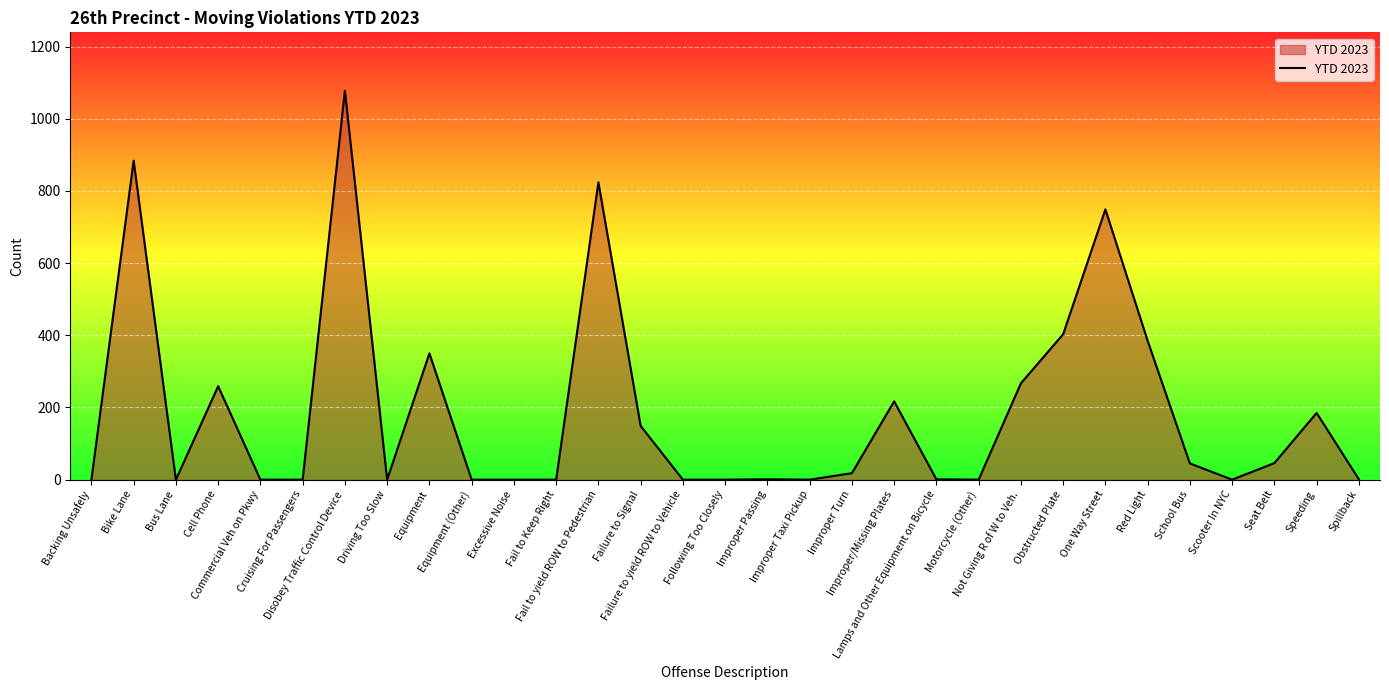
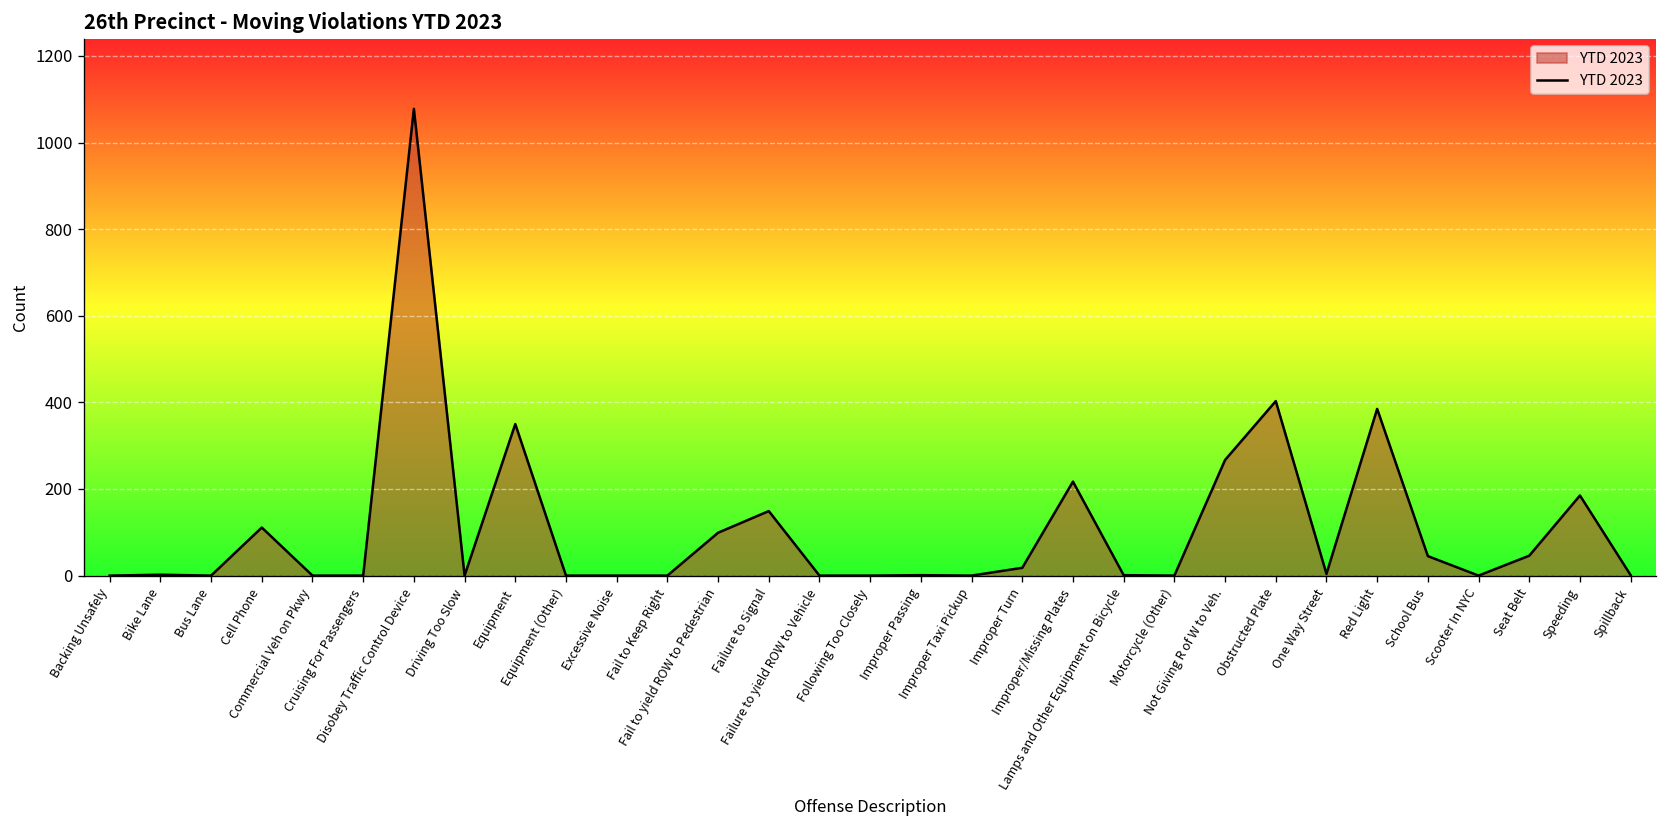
  {
    "Backing Unsafely": 0,
-   "Bike Lane": 880,
+   "Bike Lane": 0,
    "Bus Lane": 0,
-   "Cell Phone": 260,
+   "Cell Phone": 110,
    "Commercial Veh on Pkwy": 0,
    "Cruising For Passengers": 0,
    "Disobey Traffic Control Device": 1080,
    "Driving Too Slow": 0,
    "Equipment": 350,
    "Equipment (Other)": 0,
    "Excessive Noise": 0,
    "Fail to Keep Right": 0,
-   "Fail to yield ROW to Pedestrian": 820,
+   "Fail to yield ROW to Pedestrian": 100,
    "Failure to Signal": 150,
    "Failure to yield ROW to Vehicle": 0,
    "Following Too Closely": 0,
    "Improper Passing": 0,
    "Improper Taxi Pickup": 0,
    "Improper Turn": 20,
    "Improper/Missing Plates": 220,
    "Lamps and Other Equipment on Bicycle": 0,
    "Motorcycle (Other)": 0,
    "Not Giving R of W to Veh.": 270,
    "Obstructed Plate": 400,
-   "One Way Street": 750,
+   "One Way Street": 0,
    "Red Light": 390,
    "School Bus": 50,
    "Scooter In NYC": 0,
    "Seat Belt": 50,
    "Speeding": 190,
    "Spillback": 0
  }
